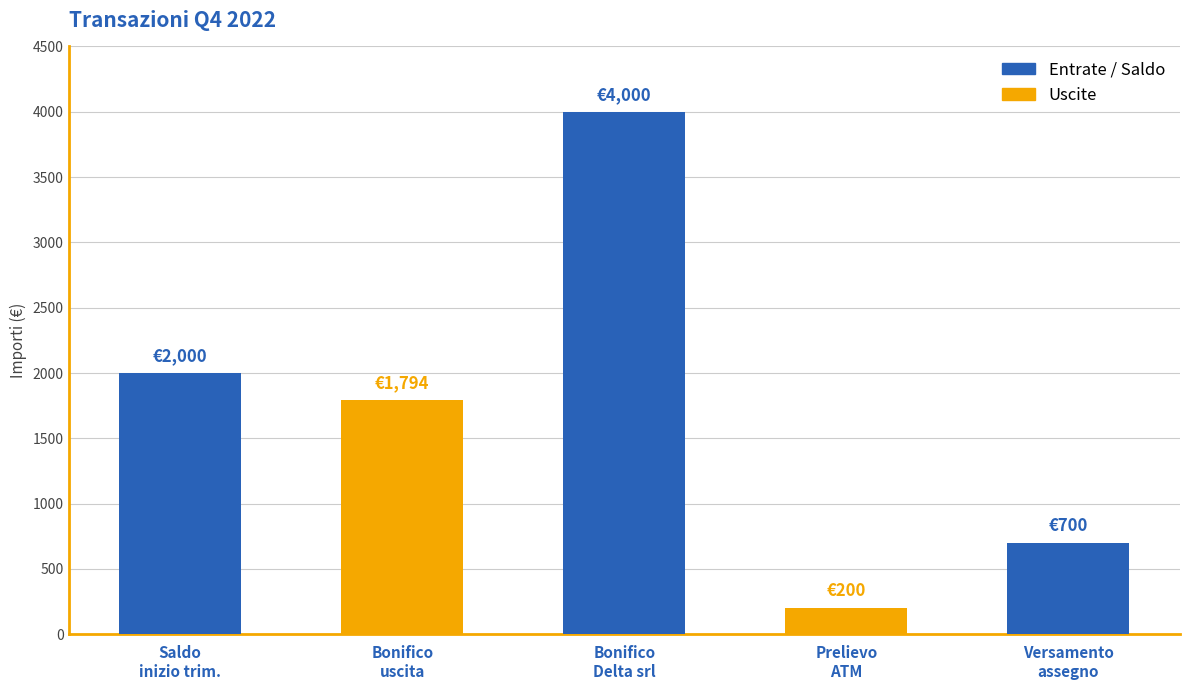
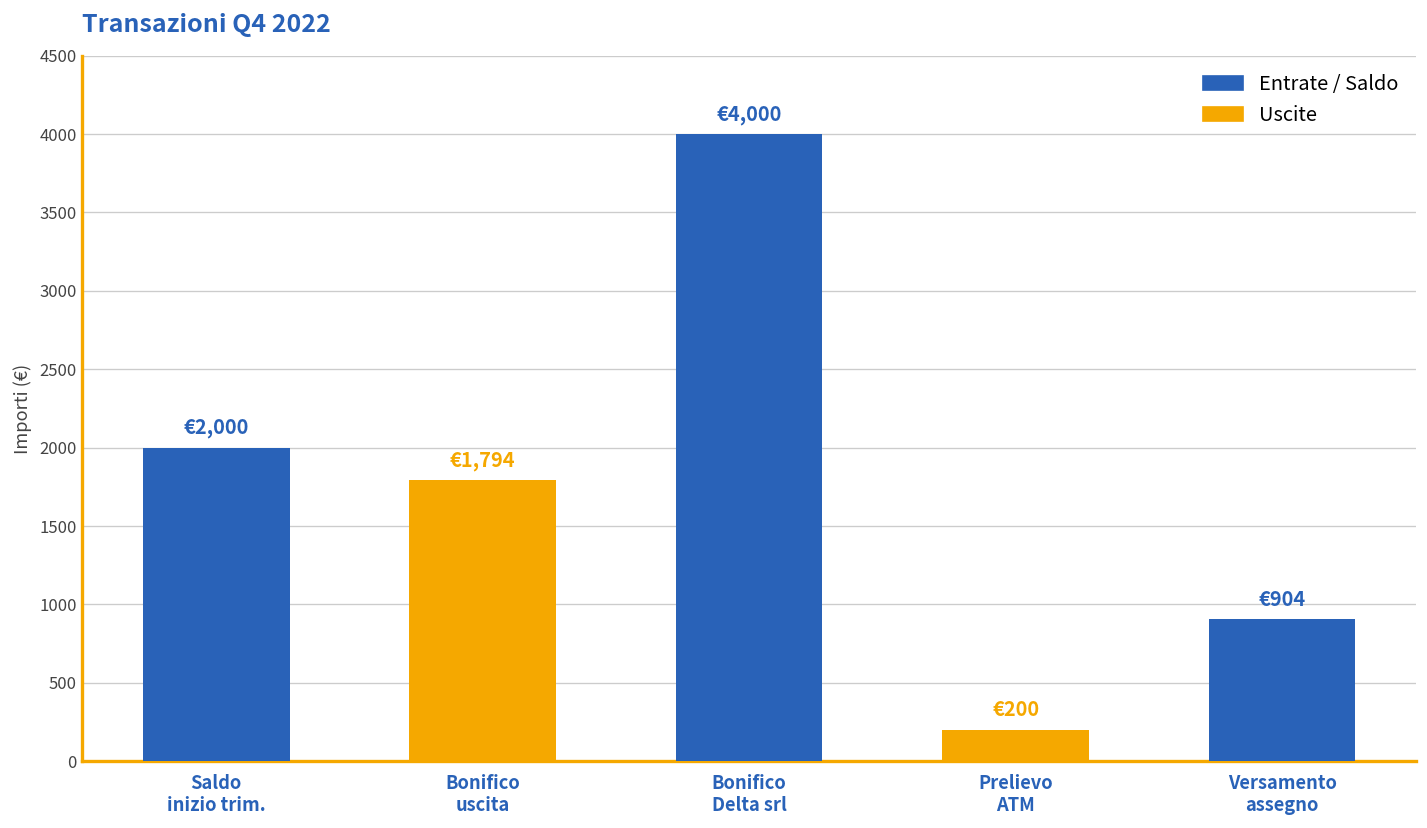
  {
    "Saldo inizio trim.": "€2,000",
    "Bonifico uscita": "€1,794",
    "Bonifico Delta srl": "€4,000",
    "Prelievo ATM": "€200",
-   "Versamento assegno": "€700"
+   "Versamento assegno": "€904"
  }
